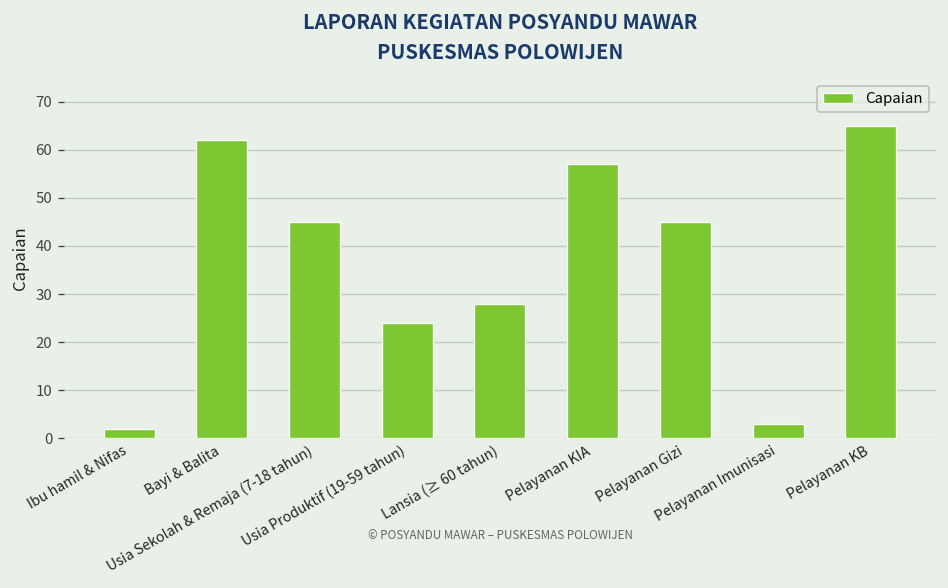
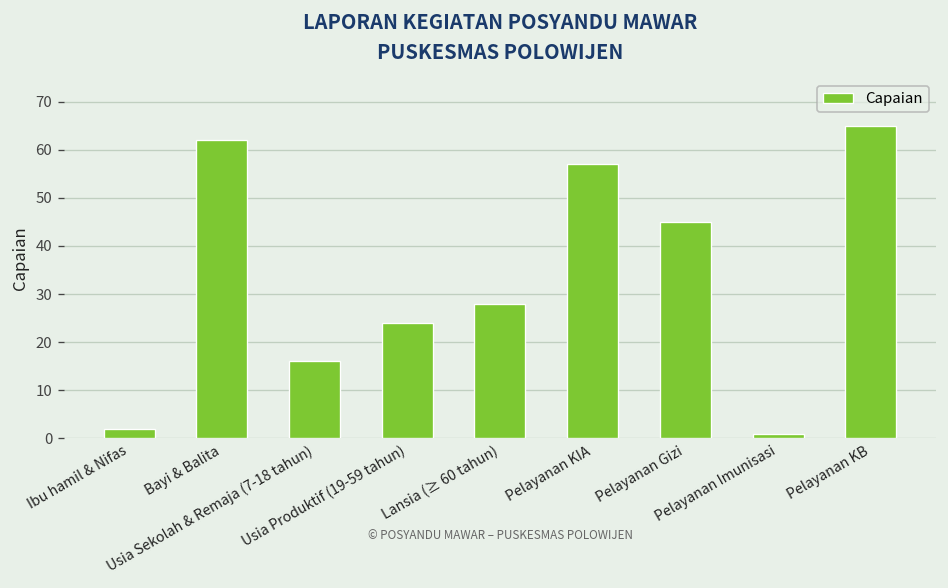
  {
    "Ibu hamil & Nifas": 2,
    "Bayi & Balita": 62,
-   "Usia Sekolah & Remaja (7-18 tahun)": 45,
+   "Usia Sekolah & Remaja (7-18 tahun)": 16,
    "Usia Produktif (19-59 tahun)": 24,
    "Lansia (≥ 60 tahun)": 28,
    "Pelayanan KIA": 57,
    "Pelayanan Gizi": 45,
-   "Pelayanan Imunisasi": 3,
+   "Pelayanan Imunisasi": 1,
    "Pelayanan KB": 65
  }
